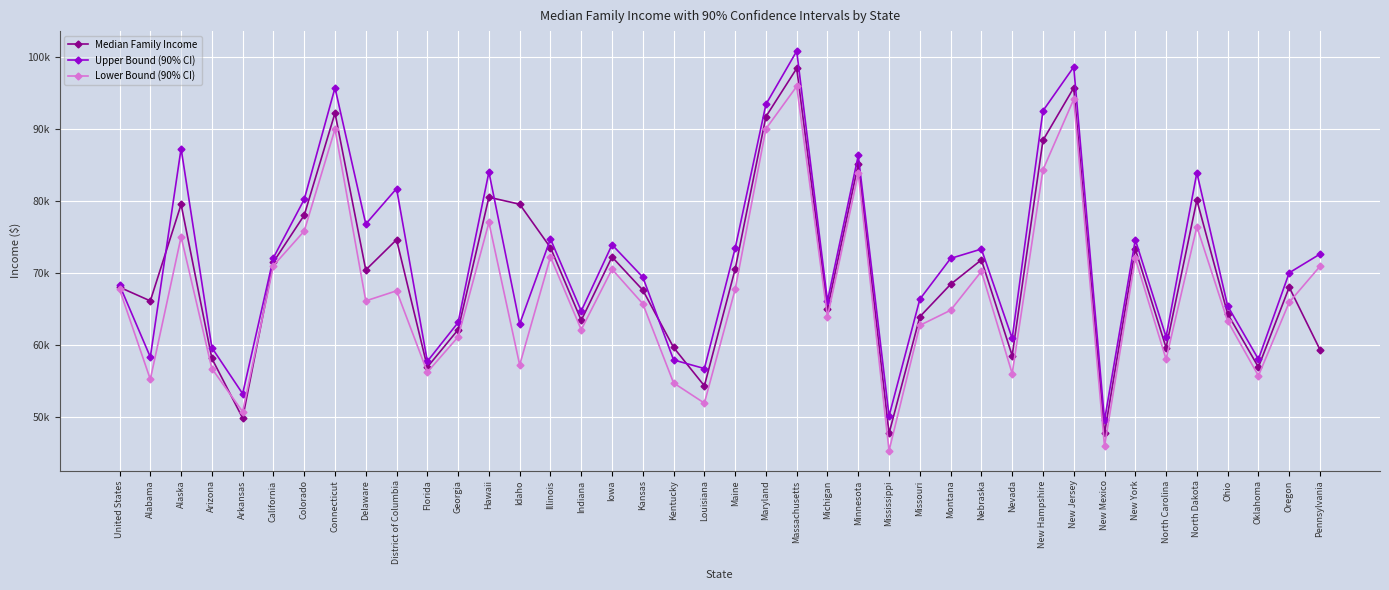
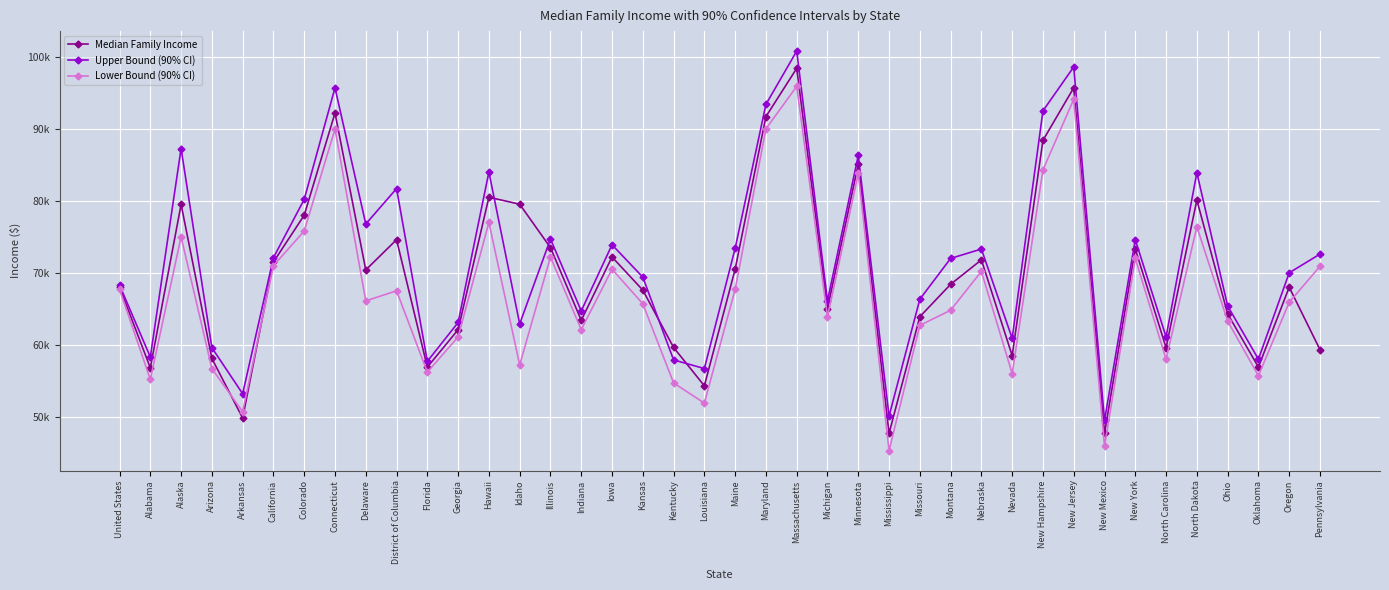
  {
    "Median Family Income": {
-     "Alabama": 66000,
+     "Alabama": 57000,
      "Alaska": 80000,
      "Arizona": 58000,
      "Arkansas": 50000,
      "California": 72000,
      "Colorado": 78000,
      "Connecticut": 92000,
      "Delaware": 70000,
      "District of Columbia": 75000,
      "Florida": 57000,
      "Georgia": 62000,
      "Hawaii": 81000,
      "Idaho": 80000,
      "Illinois": 74000,
      "Indiana": 63000,
      "Iowa": 72000,
      "Kansas": 68000,
      "Kentucky": 60000,
      "Louisiana": 54000,
      "Maine": 71000,
      "Maryland": 92000,
      "Massachusetts": 98000,
      "Michigan": 65000,
      "Minnesota": 85000,
      "Mississippi": 48000,
      "Missouri": 64000,
      "Montana": 68000,
      "Nebraska": 72000,
      "Nevada": 59000,
      "New Hampshire": 88000,
      "New Jersey": 96000,
      "New Mexico": 48000,
      "New York": 73000,
      "North Carolina": 60000,
      "North Dakota": 80000,
      "Ohio": 64000,
      "Oklahoma": 57000,
      "Oregon": 68000,
      "Pennsylvania": 59000
    },
    "Upper Bound (90% CI)": {
      "Alabama": 58000,
      "Alaska": 87000,
      "Arizona": 60000,
      "Arkansas": 53000,
      "California": 72000,
      "Colorado": 80000,
      "Connecticut": 96000,
      "Delaware": 77000,
      "District of Columbia": 82000,
      "Florida": 58000,
      "Georgia": 63000,
      "Hawaii": 84000,
      "Idaho": 63000,
      "Illinois": 75000,
      "Indiana": 65000,
      "Iowa": 74000,
      "Kansas": 69000,
      "Kentucky": 58000,
      "Louisiana": 57000,
      "Maine": 73000,
      "Maryland": 93000,
      "Massachusetts": 101000,
      "Michigan": 66000,
      "Minnesota": 86000,
      "Mississippi": 50000,
      "Missouri": 66000,
      "Montana": 72000,
      "Nebraska": 73000,
      "Nevada": 61000,
      "New Hampshire": 93000,
      "New Jersey": 99000,
      "New Mexico": 50000,
      "New York": 75000,
      "North Carolina": 61000,
      "North Dakota": 84000,
      "Ohio": 65000,
      "Oklahoma": 58000,
      "Oregon": 70000,
      "Pennsylvania": 73000
    },
    "Lower Bound (90% CI)": {
      "Alabama": 55000,
      "Alaska": 75000,
      "Arizona": 57000,
      "Arkansas": 51000,
      "California": 71000,
      "Colorado": 76000,
      "Connecticut": 90000,
      "Delaware": 66000,
      "District of Columbia": 68000,
      "Florida": 56000,
      "Georgia": 61000,
      "Hawaii": 77000,
      "Idaho": 57000,
      "Illinois": 72000,
      "Indiana": 62000,
      "Iowa": 71000,
      "Kansas": 66000,
      "Kentucky": 55000,
      "Louisiana": 52000,
      "Maine": 68000,
      "Maryland": 90000,
      "Massachusetts": 96000,
      "Michigan": 64000,
      "Minnesota": 84000,
      "Mississippi": 45000,
      "Missouri": 63000,
      "Montana": 65000,
      "Nebraska": 70000,
      "Nevada": 56000,
      "New Hampshire": 84000,
      "New Jersey": 94000,
      "New Mexico": 46000,
      "New York": 72000,
      "North Carolina": 58000,
      "North Dakota": 76000,
      "Ohio": 63000,
      "Oklahoma": 56000,
      "Oregon": 66000,
      "Pennsylvania": 71000
    }
  }
